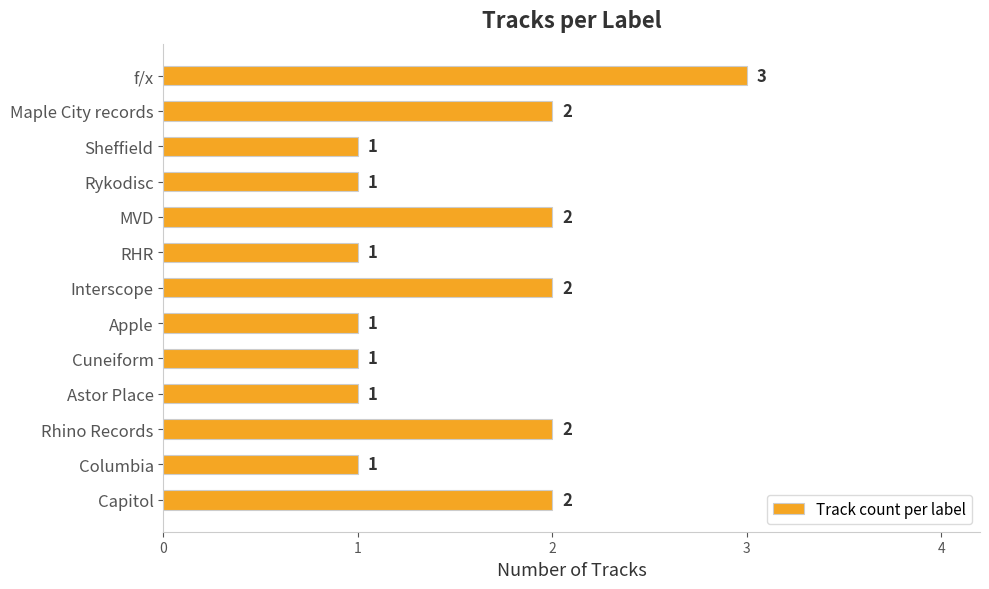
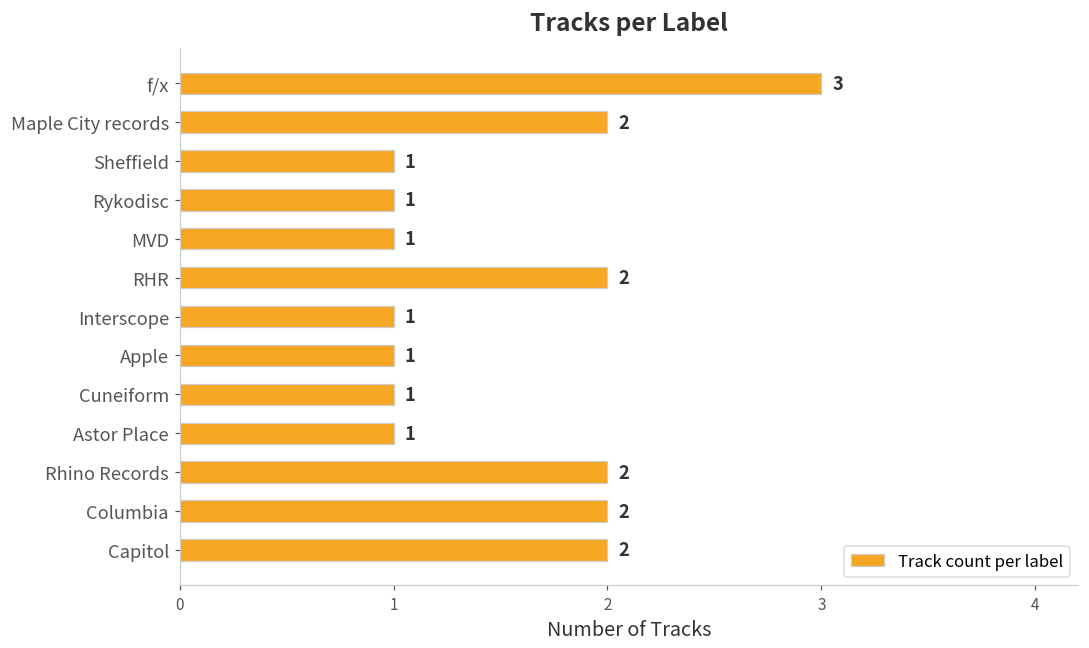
  {
    "f/x": 3,
    "Maple City records": 2,
    "Sheffield": 1,
    "Rykodisc": 1,
-   "MVD": 2,
-   "RHR": 1,
-   "Interscope": 2,
+   "MVD": 1,
+   "RHR": 2,
+   "Interscope": 1,
    "Apple": 1,
    "Cuneiform": 1,
    "Astor Place": 1,
    "Rhino Records": 2,
-   "Columbia": 1,
+   "Columbia": 2,
    "Capitol": 2
  }
